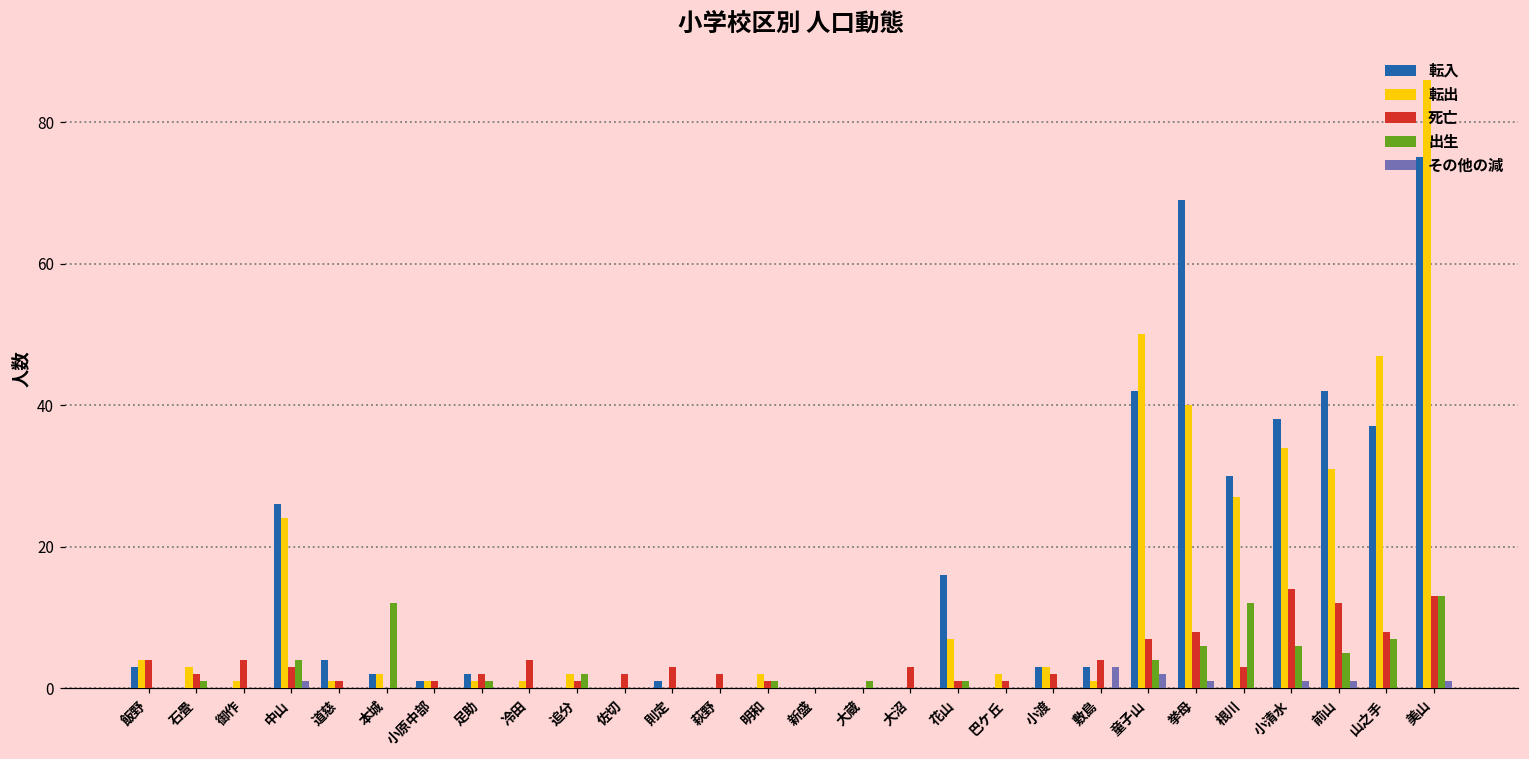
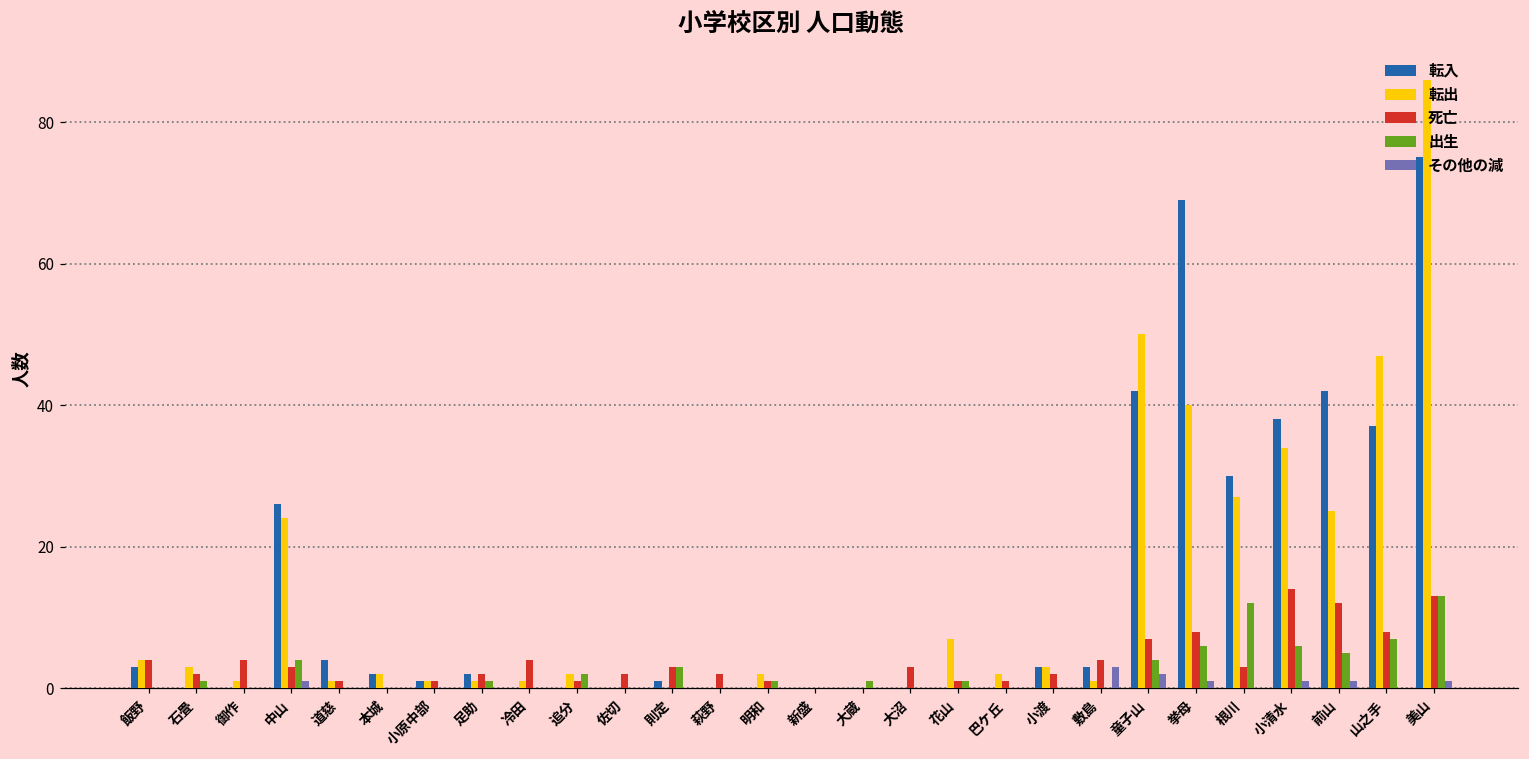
  {
    "転入": {
      "飯野": 3,
      "石畳": 0,
      "御作": 0,
      "中山": 26,
      "道慈": 4,
      "本城": 2,
      "小原中部": 1,
      "足助": 2,
      "冷田": 0,
      "追分": 0,
      "佐切": 0,
      "則定": 1,
      "萩野": 0,
      "明和": 0,
      "新盛": 0,
      "大蔵": 0,
      "大沼": 0,
-     "花山": 16,
+     "花山": 0,
      "巴ケ丘": 0,
      "小渡": 3,
      "敷島": 3,
      "童子山": 42,
      "挙母": 69,
      "根川": 30,
      "小清水": 38,
      "前山": 42,
      "山之手": 37,
      "美山": 75
    },
    "転出": {
      "飯野": 4,
      "石畳": 3,
      "御作": 1,
      "中山": 24,
      "道慈": 1,
      "本城": 2,
      "小原中部": 1,
      "足助": 1,
      "冷田": 1,
      "追分": 2,
      "佐切": 0,
      "則定": 0,
      "萩野": 0,
      "明和": 2,
      "新盛": 0,
      "大蔵": 0,
      "大沼": 0,
      "花山": 7,
      "巴ケ丘": 2,
      "小渡": 3,
      "敷島": 1,
      "童子山": 50,
      "挙母": 40,
      "根川": 27,
      "小清水": 34,
-     "前山": 31,
+     "前山": 25,
      "山之手": 47,
      "美山": 86
    },
    "死亡": {
      "飯野": 4,
      "石畳": 2,
      "御作": 4,
      "中山": 3,
      "道慈": 1,
      "本城": 0,
      "小原中部": 1,
      "足助": 2,
      "冷田": 4,
      "追分": 1,
      "佐切": 2,
      "則定": 3,
      "萩野": 2,
      "明和": 1,
      "新盛": 0,
      "大蔵": 0,
      "大沼": 3,
      "花山": 1,
      "巴ケ丘": 1,
      "小渡": 2,
      "敷島": 4,
      "童子山": 7,
      "挙母": 8,
      "根川": 3,
      "小清水": 14,
      "前山": 12,
      "山之手": 8,
      "美山": 13
    },
    "出生": {
      "飯野": 0,
      "石畳": 1,
      "御作": 0,
      "中山": 4,
      "道慈": 0,
-     "本城": 12,
+     "本城": 0,
      "小原中部": 0,
      "足助": 1,
      "冷田": 0,
      "追分": 2,
      "佐切": 0,
-     "則定": 0,
+     "則定": 3,
      "萩野": 0,
      "明和": 1,
      "新盛": 0,
      "大蔵": 1,
      "大沼": 0,
      "花山": 1,
      "巴ケ丘": 0,
      "小渡": 0,
      "敷島": 0,
      "童子山": 4,
      "挙母": 6,
      "根川": 12,
      "小清水": 6,
      "前山": 5,
      "山之手": 7,
      "美山": 13
    },
    "その他の減": {
      "飯野": 0,
      "石畳": 0,
      "御作": 0,
      "中山": 1,
      "道慈": 0,
      "本城": 0,
      "小原中部": 0,
      "足助": 0,
      "冷田": 0,
      "追分": 0,
      "佐切": 0,
      "則定": 0,
      "萩野": 0,
      "明和": 0,
      "新盛": 0,
      "大蔵": 0,
      "大沼": 0,
      "花山": 0,
      "巴ケ丘": 0,
      "小渡": 0,
      "敷島": 3,
      "童子山": 2,
      "挙母": 1,
      "根川": 0,
      "小清水": 1,
      "前山": 1,
      "山之手": 0,
      "美山": 1
    }
  }
